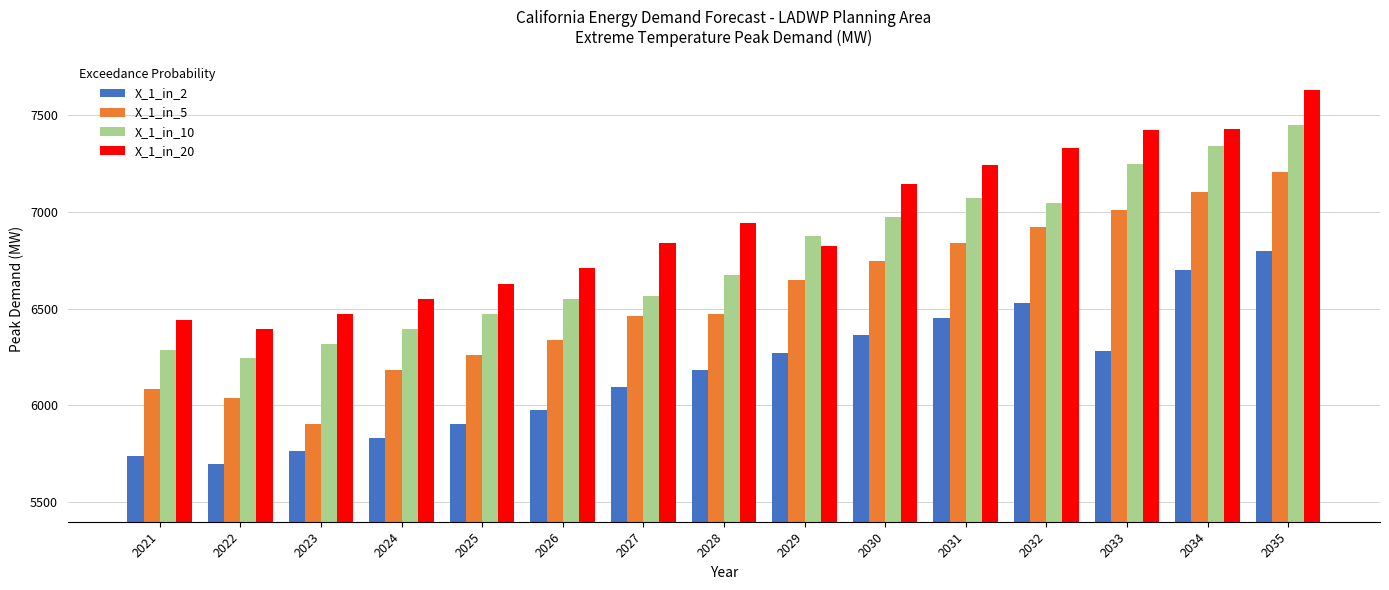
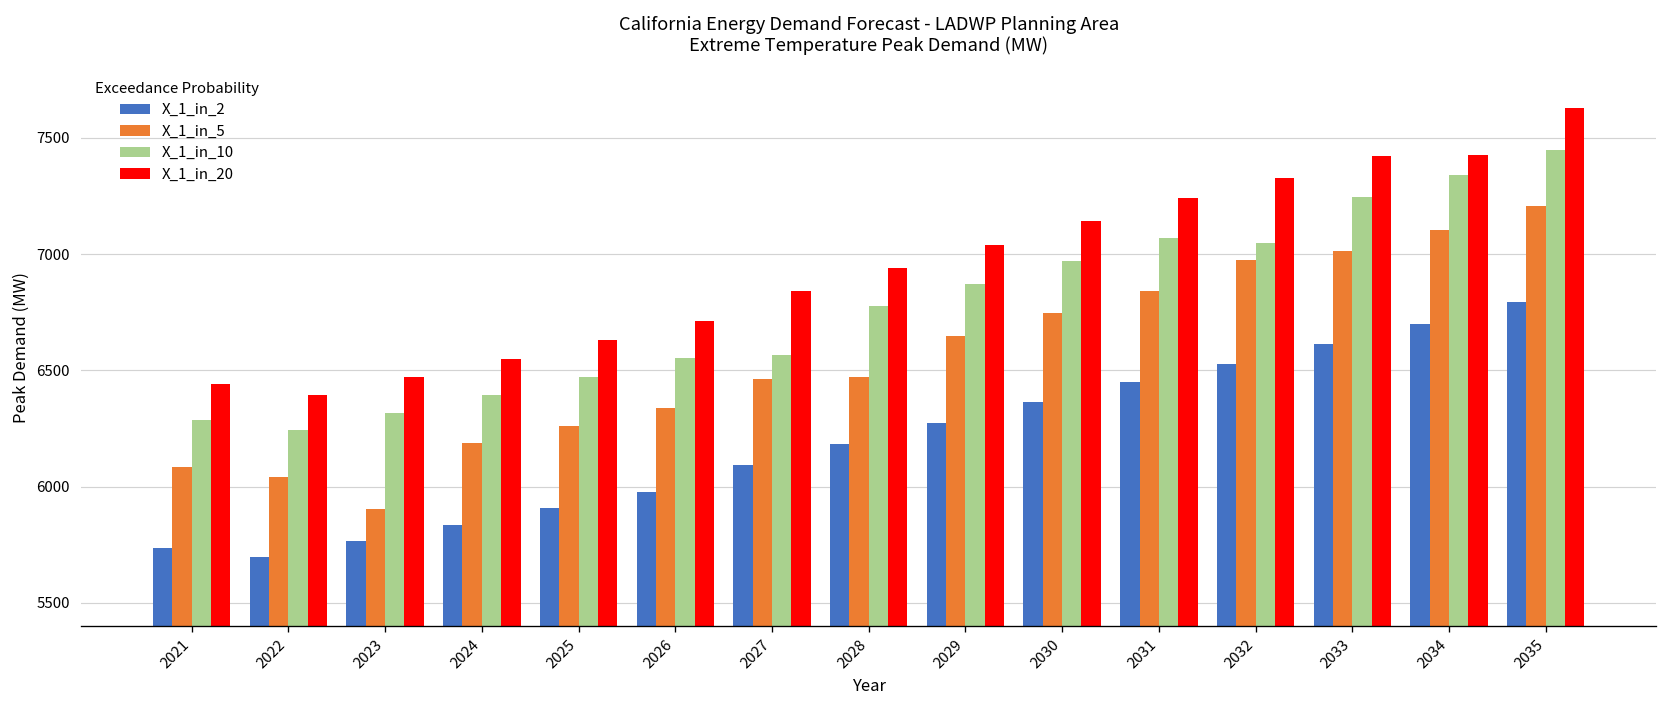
  {
    "X_1_in_2": {
      "2021": 5740,
      "2022": 5700,
      "2023": 5760,
      "2024": 5830,
      "2025": 5910,
      "2026": 5980,
      "2027": 6090,
      "2028": 6180,
      "2029": 6270,
      "2030": 6360,
      "2031": 6450,
      "2032": 6530,
-     "2033": 6280,
+     "2033": 6610,
      "2034": 6700,
      "2035": 6800
    },
    "X_1_in_5": {
      "2021": 6080,
      "2022": 6040,
      "2023": 5910,
      "2024": 6190,
      "2025": 6260,
      "2026": 6340,
      "2027": 6460,
      "2028": 6470,
      "2029": 6650,
      "2030": 6740,
      "2031": 6840,
-     "2032": 6920,
+     "2032": 6980,
      "2033": 7010,
      "2034": 7100,
      "2035": 7200
    },
    "X_1_in_10": {
      "2021": 6290,
      "2022": 6240,
      "2023": 6320,
      "2024": 6390,
      "2025": 6470,
      "2026": 6550,
      "2027": 6560,
-     "2028": 6670,
+     "2028": 6780,
      "2029": 6870,
      "2030": 6970,
      "2031": 7070,
      "2032": 7050,
      "2033": 7250,
      "2034": 7340,
      "2035": 7450
    },
    "X_1_in_20": {
      "2021": 6440,
      "2022": 6400,
      "2023": 6470,
      "2024": 6550,
      "2025": 6630,
      "2026": 6710,
      "2027": 6840,
      "2028": 6940,
-     "2029": 6820,
+     "2029": 7040,
      "2030": 7140,
      "2031": 7240,
      "2032": 7330,
      "2033": 7420,
      "2034": 7430,
      "2035": 7630
    }
  }
